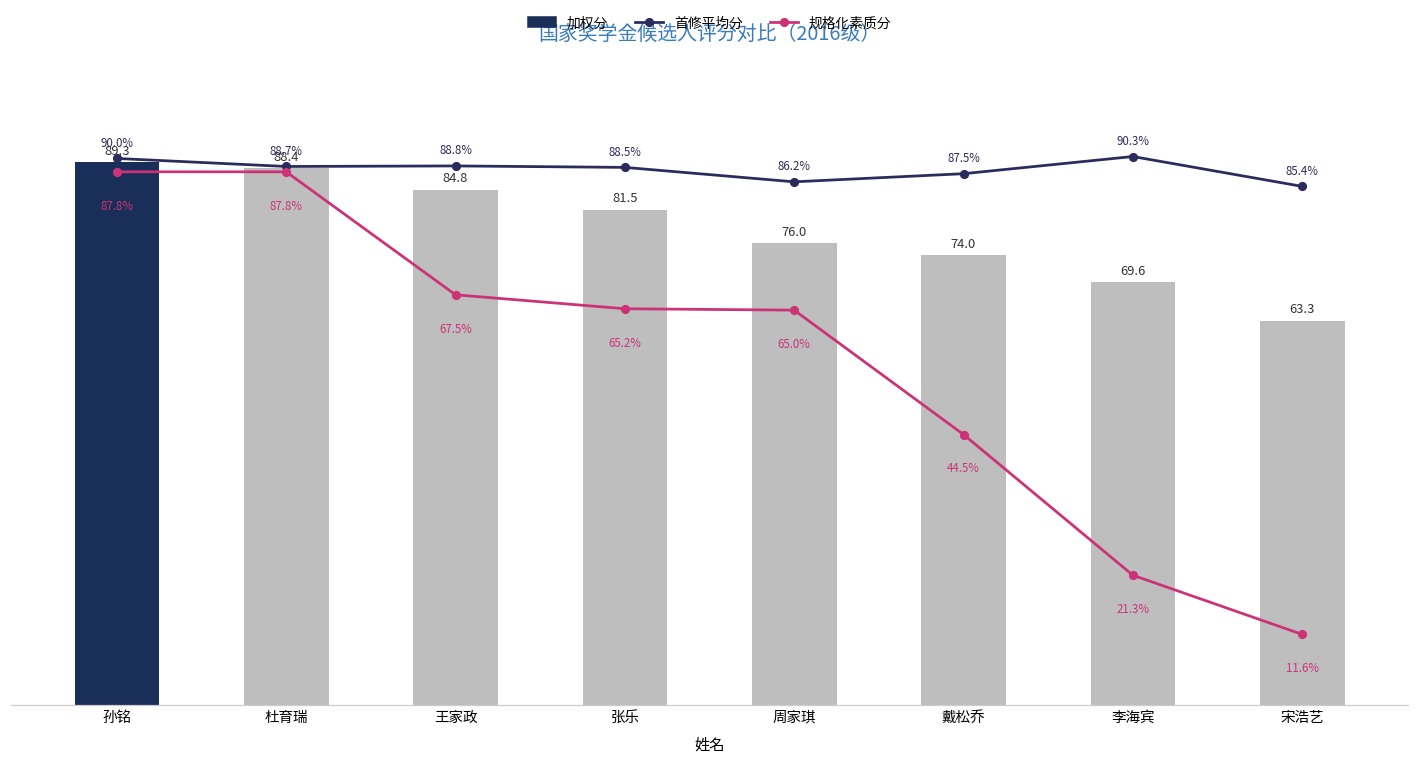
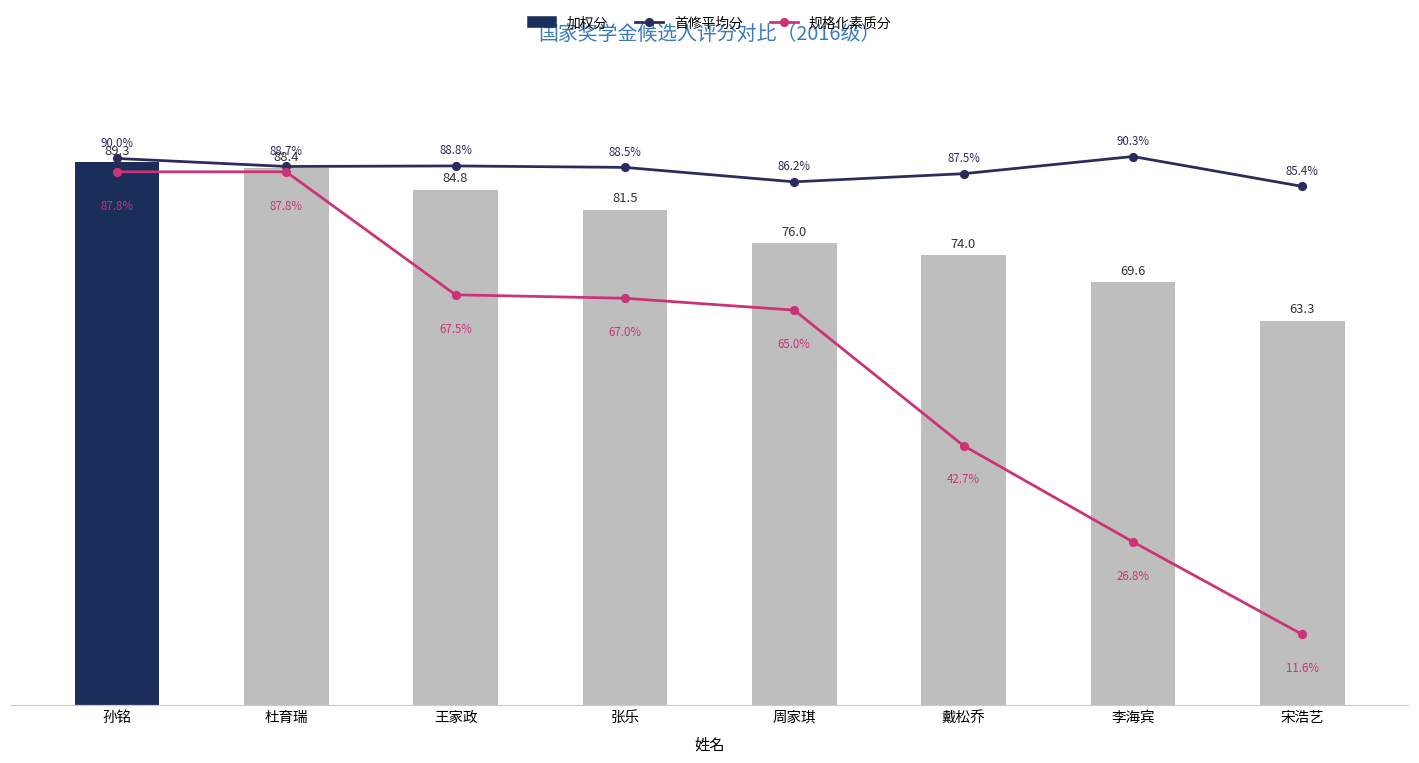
  {
    "规格化素质分": {
      "孙铭": "87.8%",
      "杜育瑞": "87.8%",
      "王家政": "67.5%",
-     "张乐": "65.2%",
+     "张乐": "67.0%",
      "周家琪": "65.0%",
-     "戴松乔": "44.5%",
-     "李海宾": "21.3%",
+     "戴松乔": "42.7%",
+     "李海宾": "26.8%",
      "宋浩艺": "11.6%"
    }
  }
